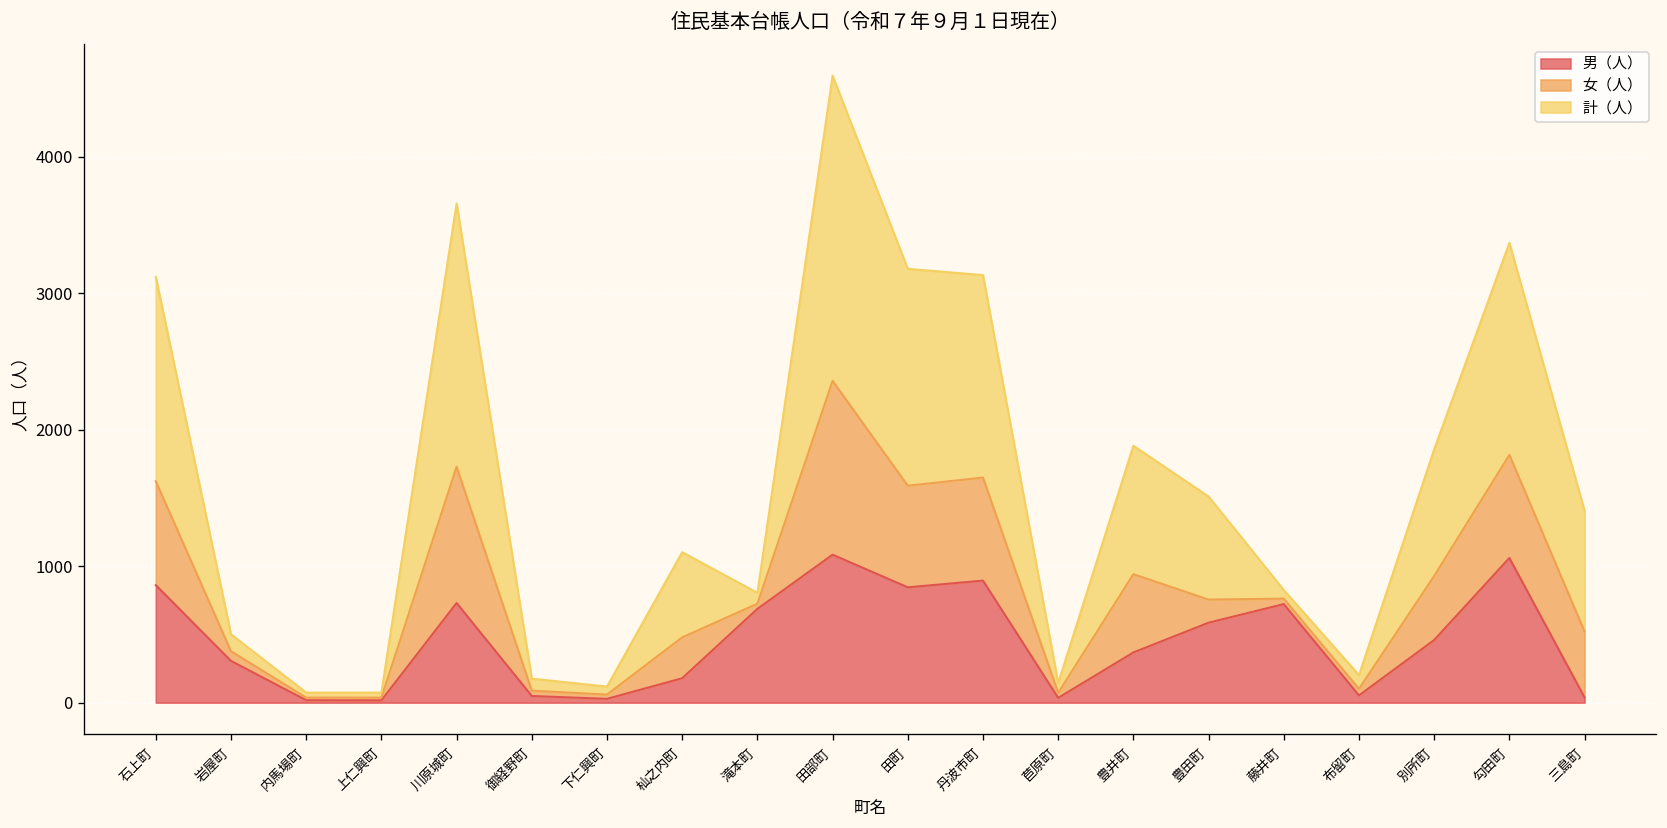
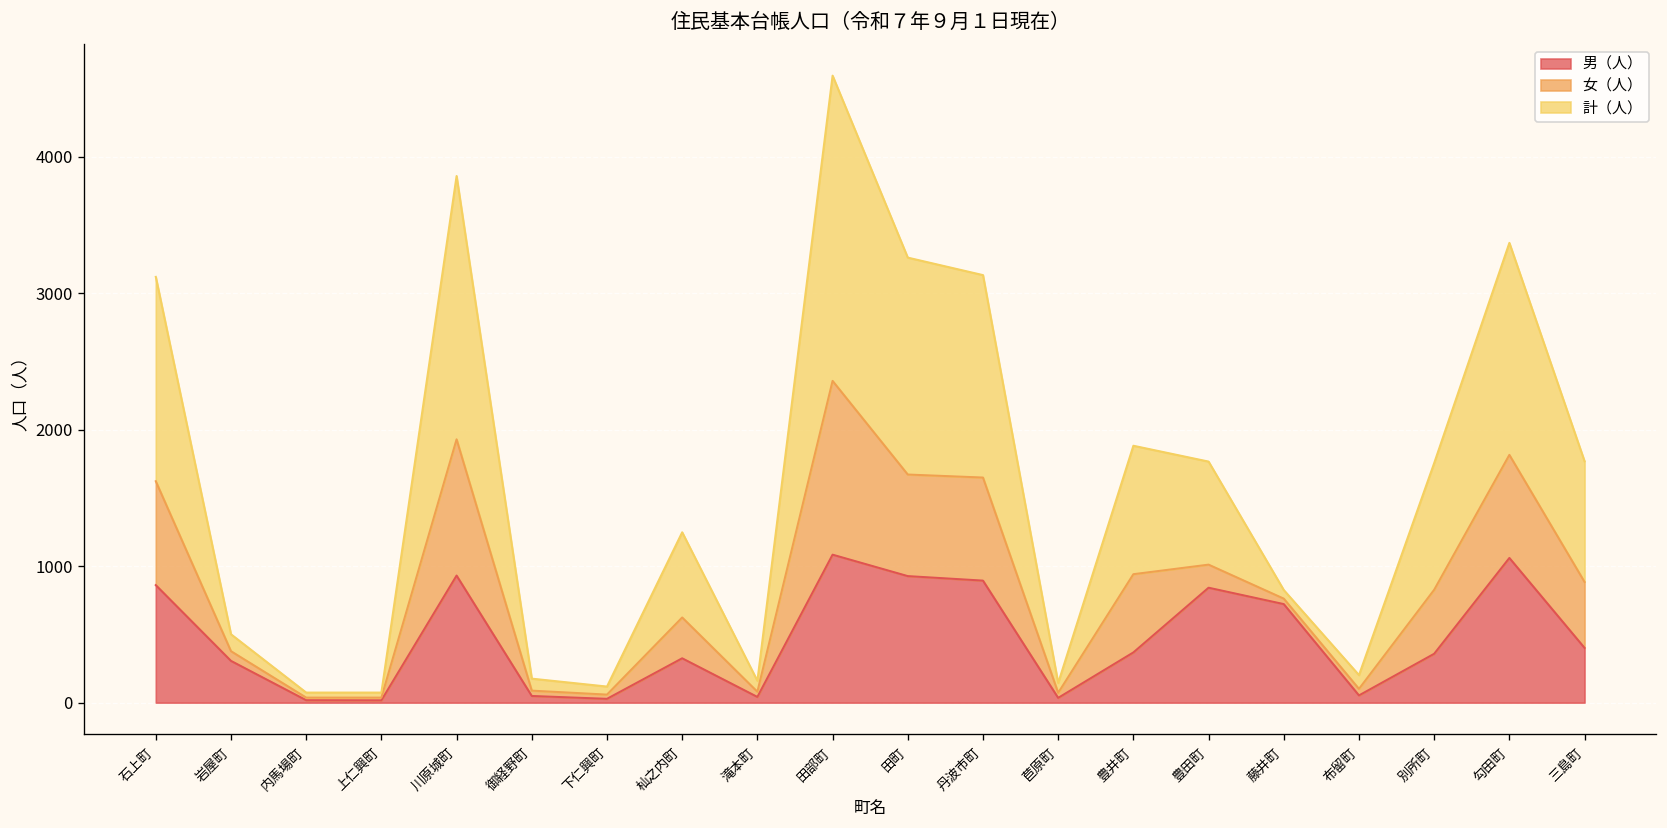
  {
    "男（人）": {
      "石上町": 860,
      "岩屋町": 310,
-     "川原城町": 730,
+     "川原城町": 930,
      "御経野町": 50,
      "下仁興町": 30,
-     "杣之内町": 180,
-     "滝本町": 690,
+     "杣之内町": 330,
+     "滝本町": 40,
      "田部町": 1080,
-     "田町": 850,
+     "田町": 930,
      "丹波市町": 890,
      "苣原町": 40,
      "豊井町": 370,
-     "豊田町": 590,
+     "豊田町": 840,
      "藤井町": 720,
      "布留町": 50,
-     "別所町": 460,
+     "別所町": 360,
      "勾田町": 1060,
-     "三島町": 40
+     "三島町": 400
    }
  }
